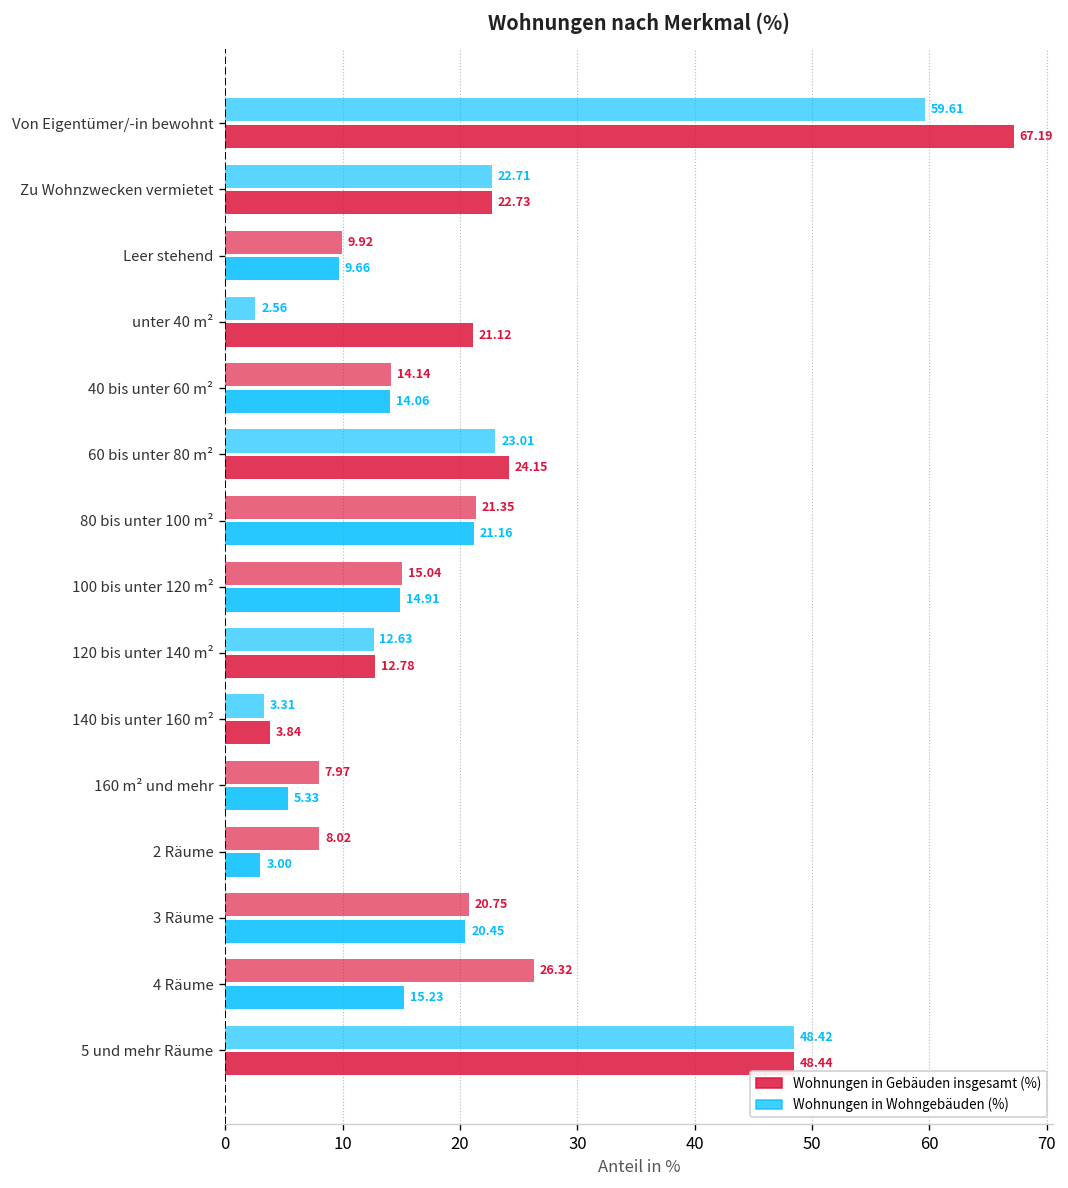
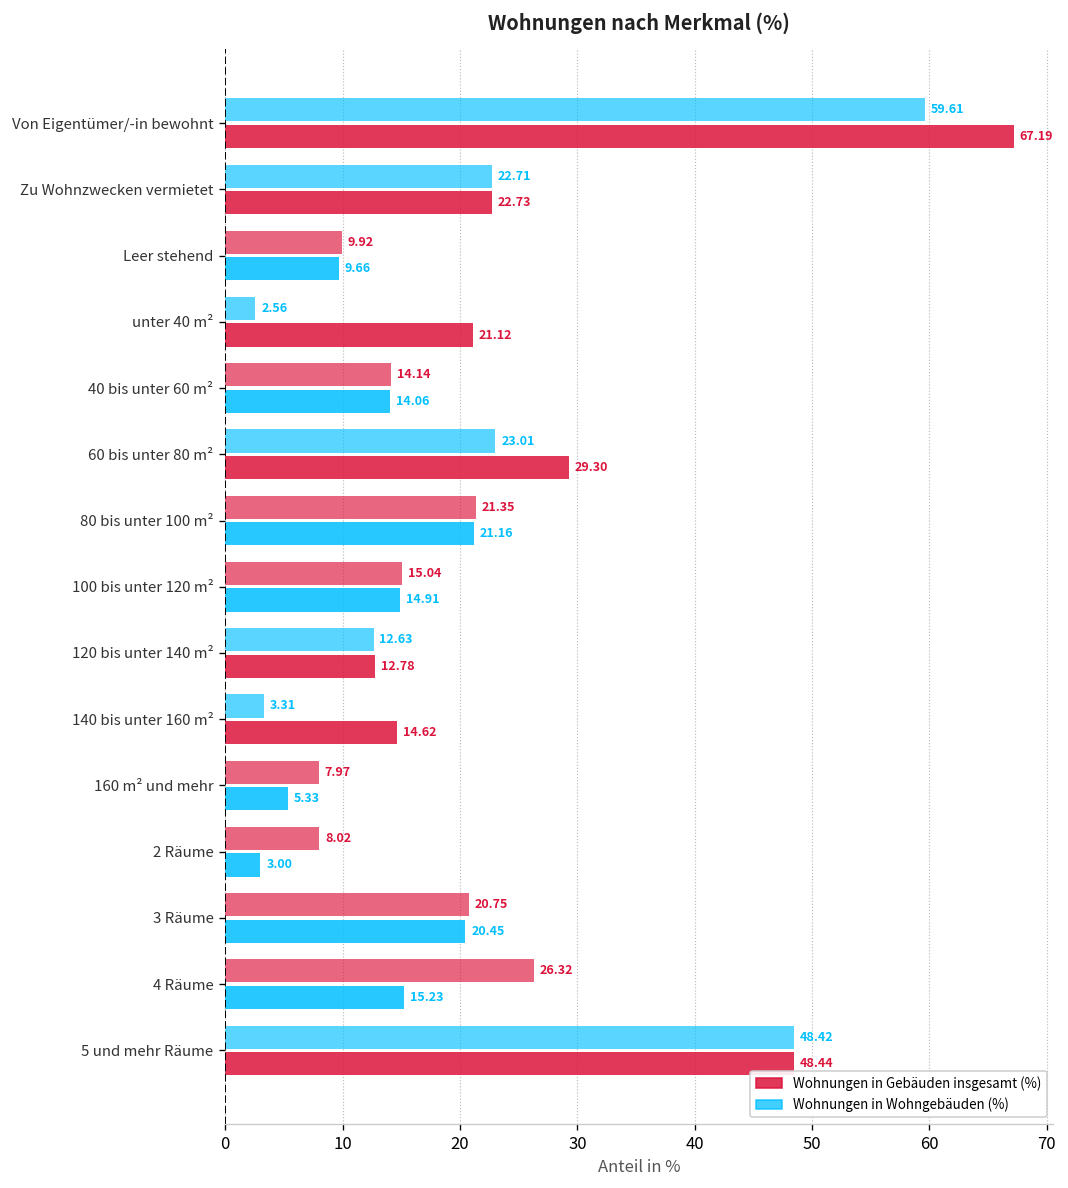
  {
    "Wohnungen in Gebäuden insgesamt (%)": {
      "Von Eigentümer/-in bewohnt": 67.19,
      "Zu Wohnzwecken vermietet": 22.73,
      "Leer stehend": 9.66,
      "unter 40 m²": 21.12,
      "40 bis unter 60 m²": 14.06,
-     "60 bis unter 80 m²": 24.15,
+     "60 bis unter 80 m²": 29.30,
      "80 bis unter 100 m²": 21.16,
      "100 bis unter 120 m²": 14.91,
      "120 bis unter 140 m²": 12.78,
-     "140 bis unter 160 m²": 3.84,
+     "140 bis unter 160 m²": 14.62,
      "160 m² und mehr": 5.33,
      "2 Räume": 3.00,
      "3 Räume": 20.45,
      "4 Räume": 15.23,
      "5 und mehr Räume": 48.44
    },
    "Wohnungen in Wohngebäuden (%)": {
      "Von Eigentümer/-in bewohnt": 59.61,
      "Zu Wohnzwecken vermietet": 22.71,
      "Leer stehend": 9.92,
      "unter 40 m²": 2.56,
      "40 bis unter 60 m²": 14.14,
      "60 bis unter 80 m²": 23.01,
      "80 bis unter 100 m²": 21.35,
      "100 bis unter 120 m²": 15.04,
      "120 bis unter 140 m²": 12.63,
      "140 bis unter 160 m²": 3.31,
      "160 m² und mehr": 7.97,
      "2 Räume": 8.02,
      "3 Räume": 20.75,
      "4 Räume": 26.32,
      "5 und mehr Räume": 48.42
    }
  }
